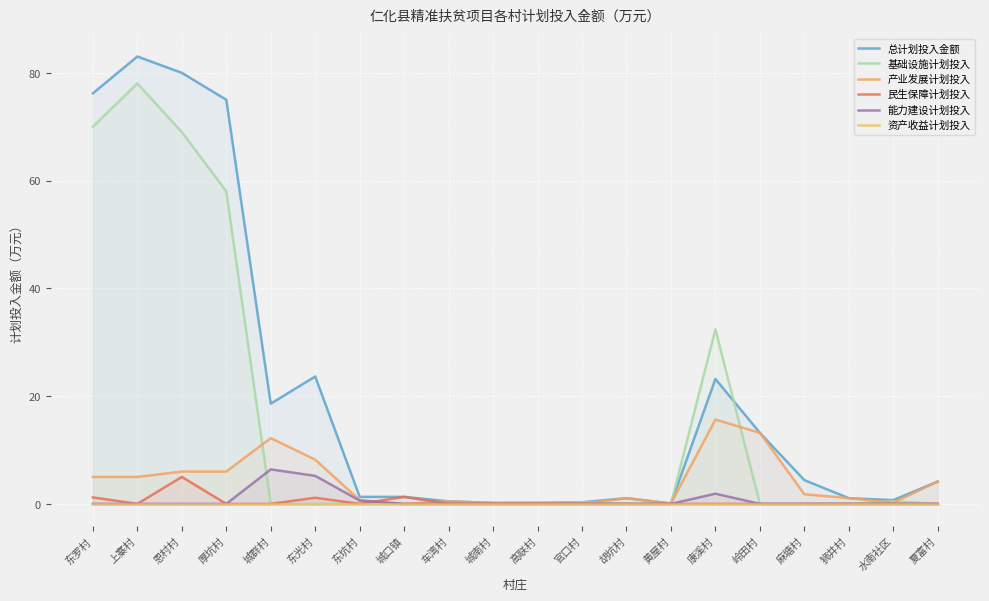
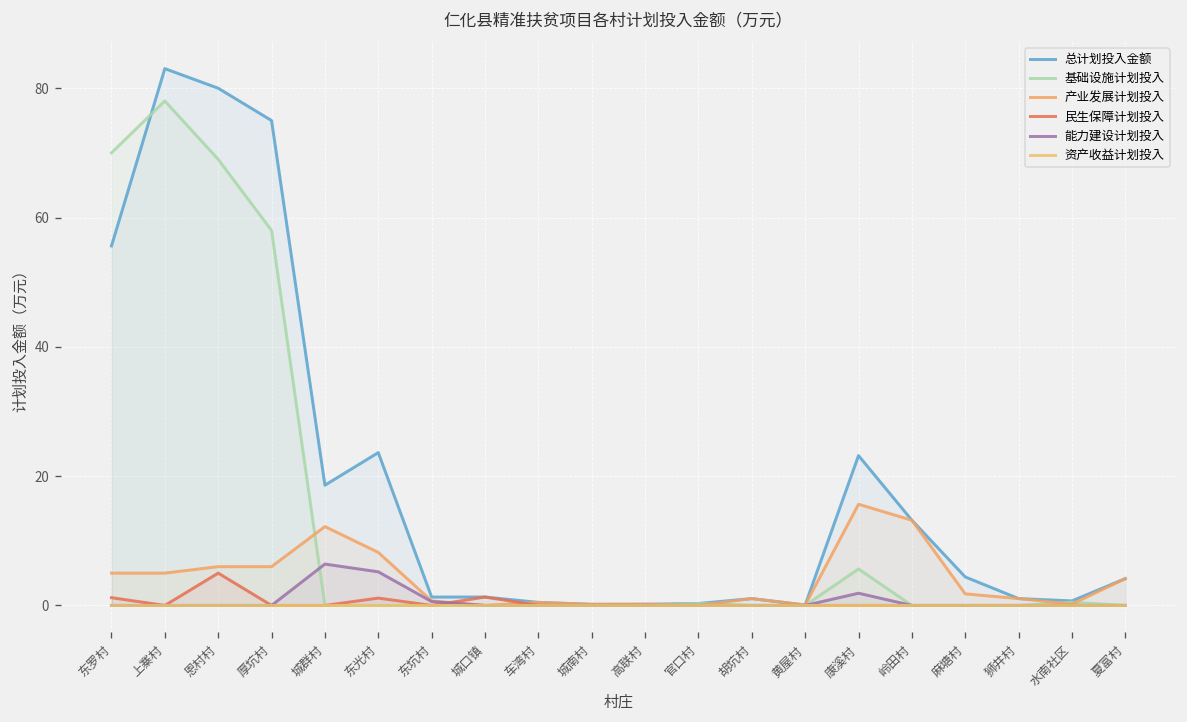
  {
    "总计划投入金额": {
-     "东罗村": 76,
+     "东罗村": 56,
      "上寨村": 83,
      "恩村村": 80,
      "厚坑村": 75,
      "城群村": 19,
      "东光村": 24,
      "东坑村": 1,
      "康溪村": 23,
      "麻塘村": 4
    },
    "基础设施计划投入": {
      "东罗村": 70,
      "上寨村": 78,
      "恩村村": 69,
      "厚坑村": 58,
-     "康溪村": 32
+     "康溪村": 6
    },
    "能力建设计划投入": {
      "城群村": 6,
      "东光村": 5,
      "康溪村": 2
    }
  }
